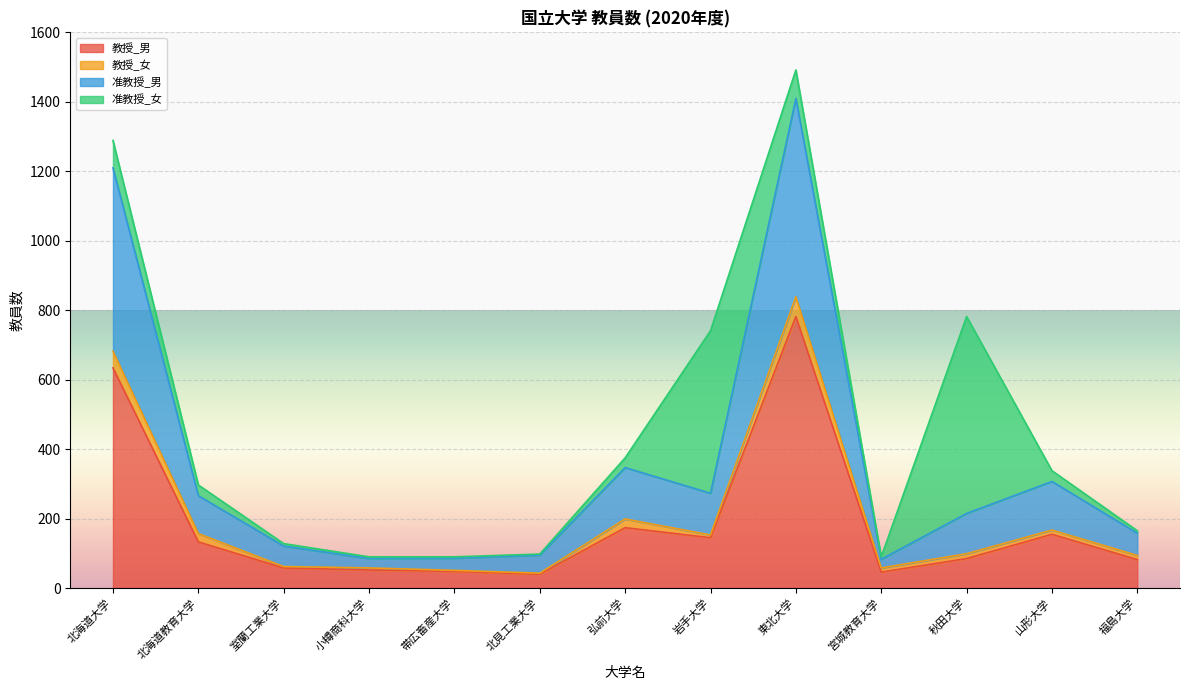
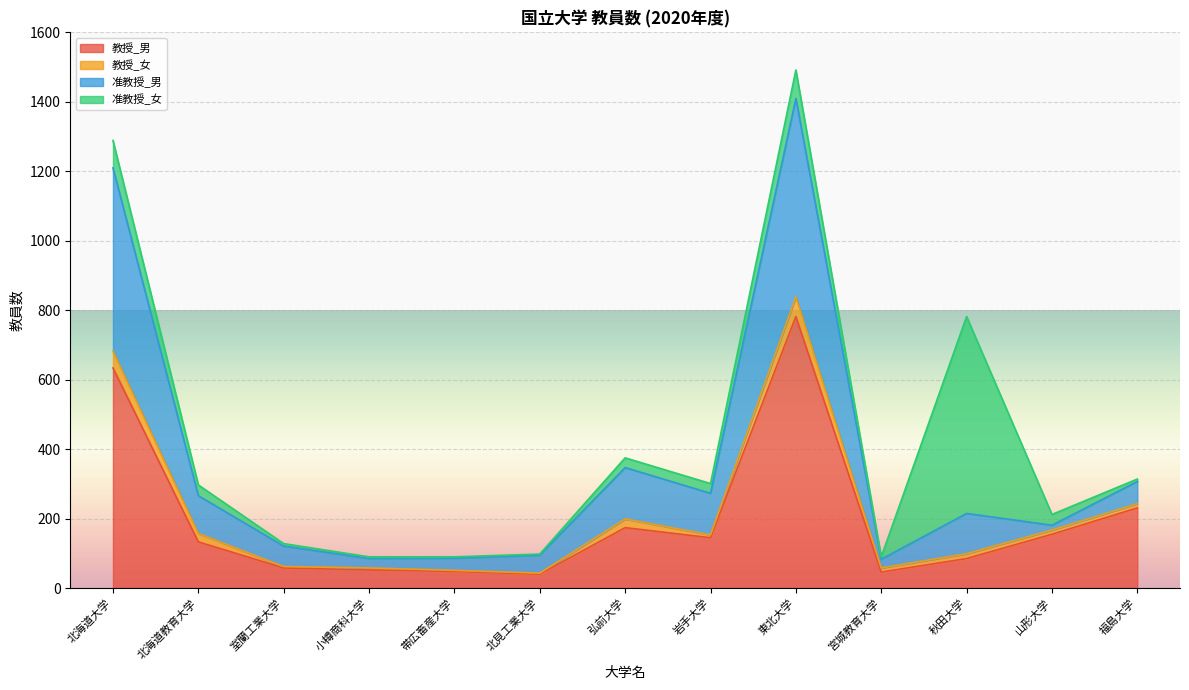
  {
    "教授_男": {
      "北海道大学": 630,
      "北海道教育大学": 130,
      "弘前大学": 170,
      "岩手大学": 150,
      "東北大学": 780,
      "宮城教育大学": 50,
      "秋田大学": 90,
      "山形大学": 160,
-     "福島大学": 80
+     "福島大学": 230
    },
    "教授_女": {
      "北海道大学": 50,
      "北海道教育大学": 20,
      "弘前大学": 30,
      "岩手大学": 10,
      "東北大学": 60,
      "宮城教育大学": 10,
      "秋田大学": 10,
      "山形大学": 10,
      "福島大学": 10
    },
    "准教授_男": {
      "北海道大学": 530,
      "北海道教育大学": 110,
      "弘前大学": 150,
      "岩手大学": 120,
      "東北大学": 570,
      "秋田大学": 120,
-     "山形大学": 140
+     "山形大学": 10
    },
    "准教授_女": {
      "北海道大学": 80,
      "北海道教育大学": 30,
      "弘前大学": 30,
-     "岩手大学": 470,
+     "岩手大学": 30,
      "東北大学": 80,
      "秋田大学": 570,
      "山形大学": 30
    }
  }
